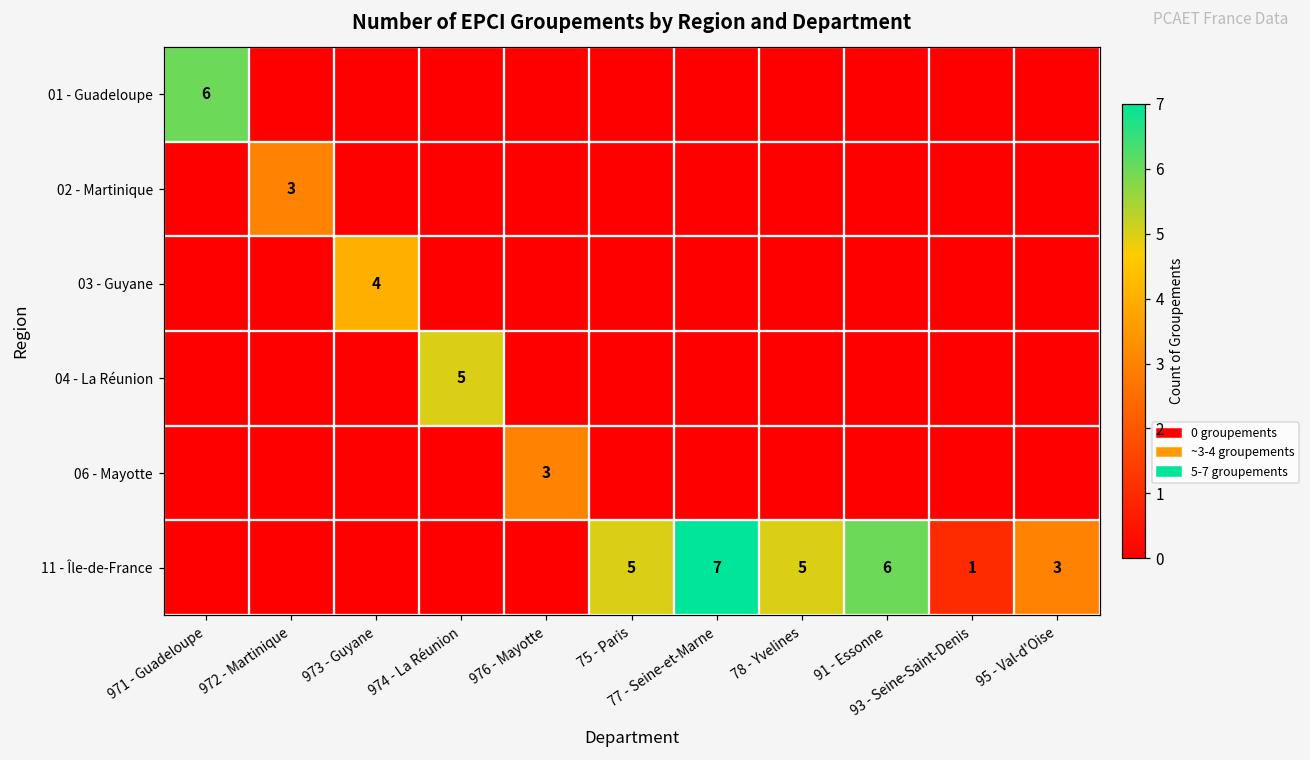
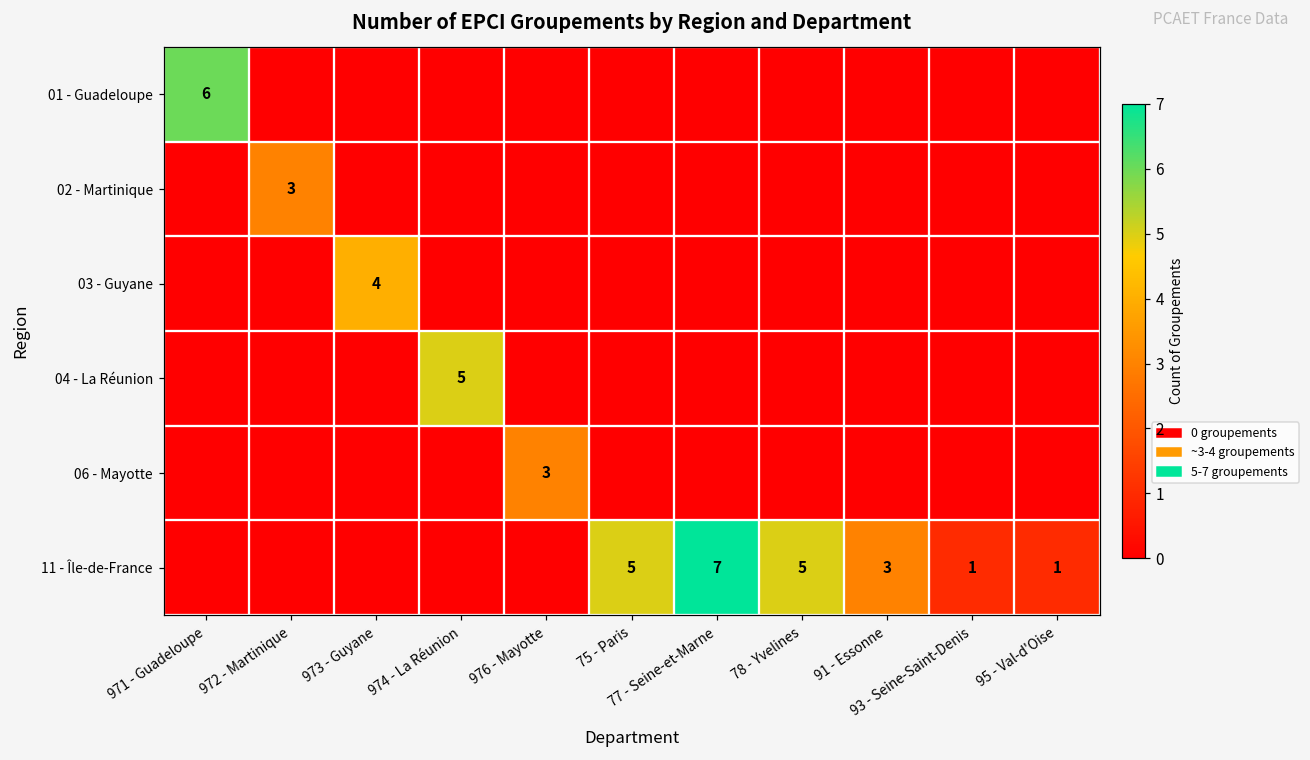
  {
    "01 - Guadeloupe": {
      "971 - Guadeloupe": 6
    },
    "02 - Martinique": {
      "972 - Martinique": 3
    },
    "03 - Guyane": {
      "973 - Guyane": 4
    },
    "04 - La Réunion": {
      "974 - La Réunion": 5
    },
    "06 - Mayotte": {
      "976 - Mayotte": 3
    },
    "11 - Île-de-France": {
      "75 - Paris": 5,
      "77 - Seine-et-Marne": 7,
      "78 - Yvelines": 5,
-     "91 - Essonne": 6,
+     "91 - Essonne": 3,
      "93 - Seine-Saint-Denis": 1,
-     "95 - Val-d'Oise": 3
+     "95 - Val-d'Oise": 1
    }
  }
